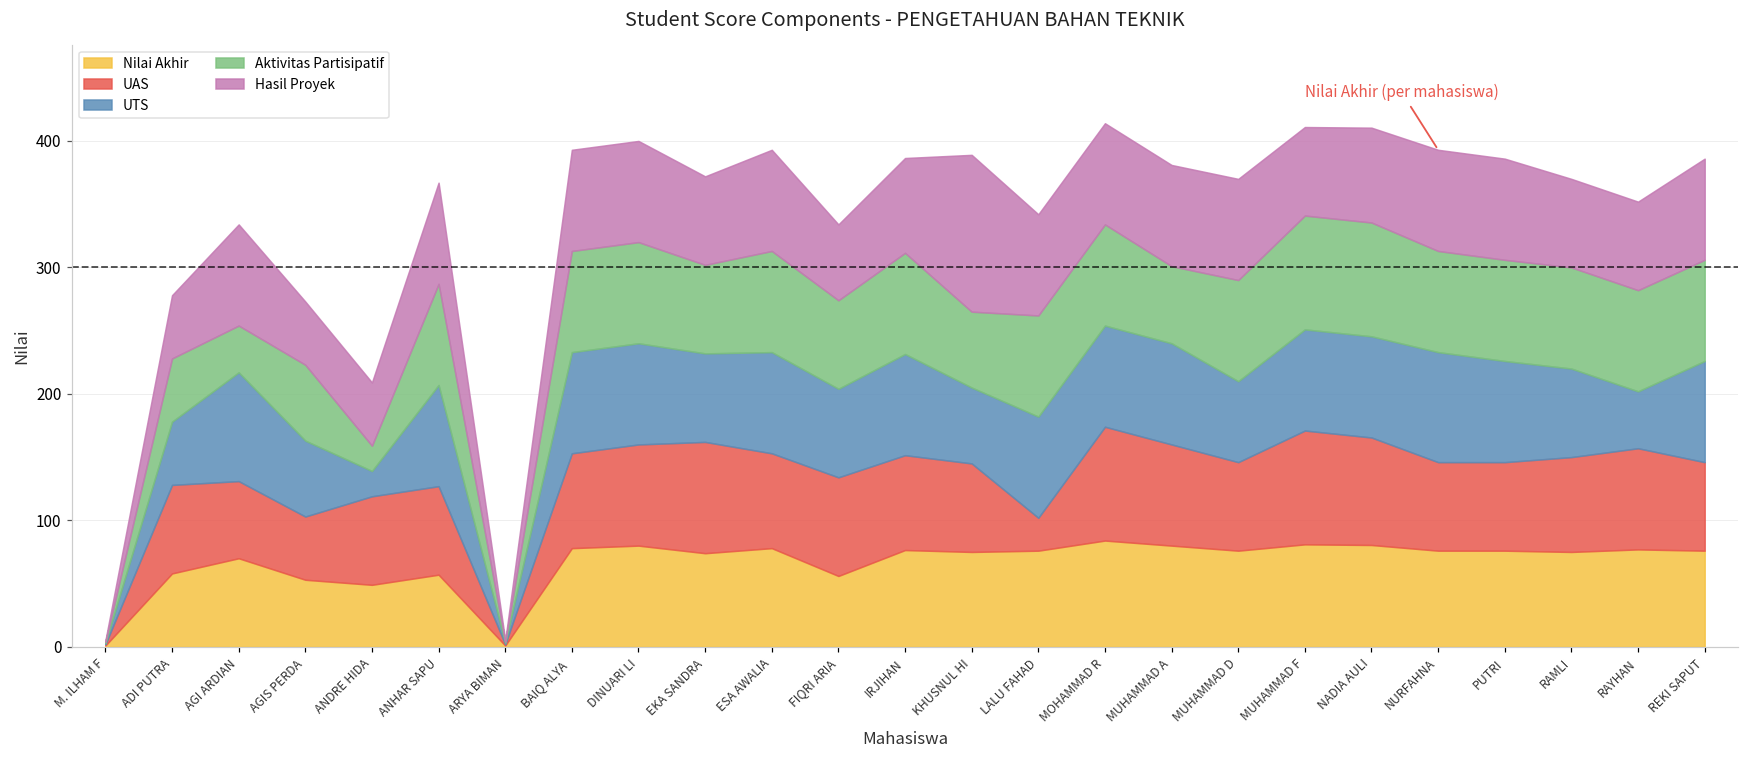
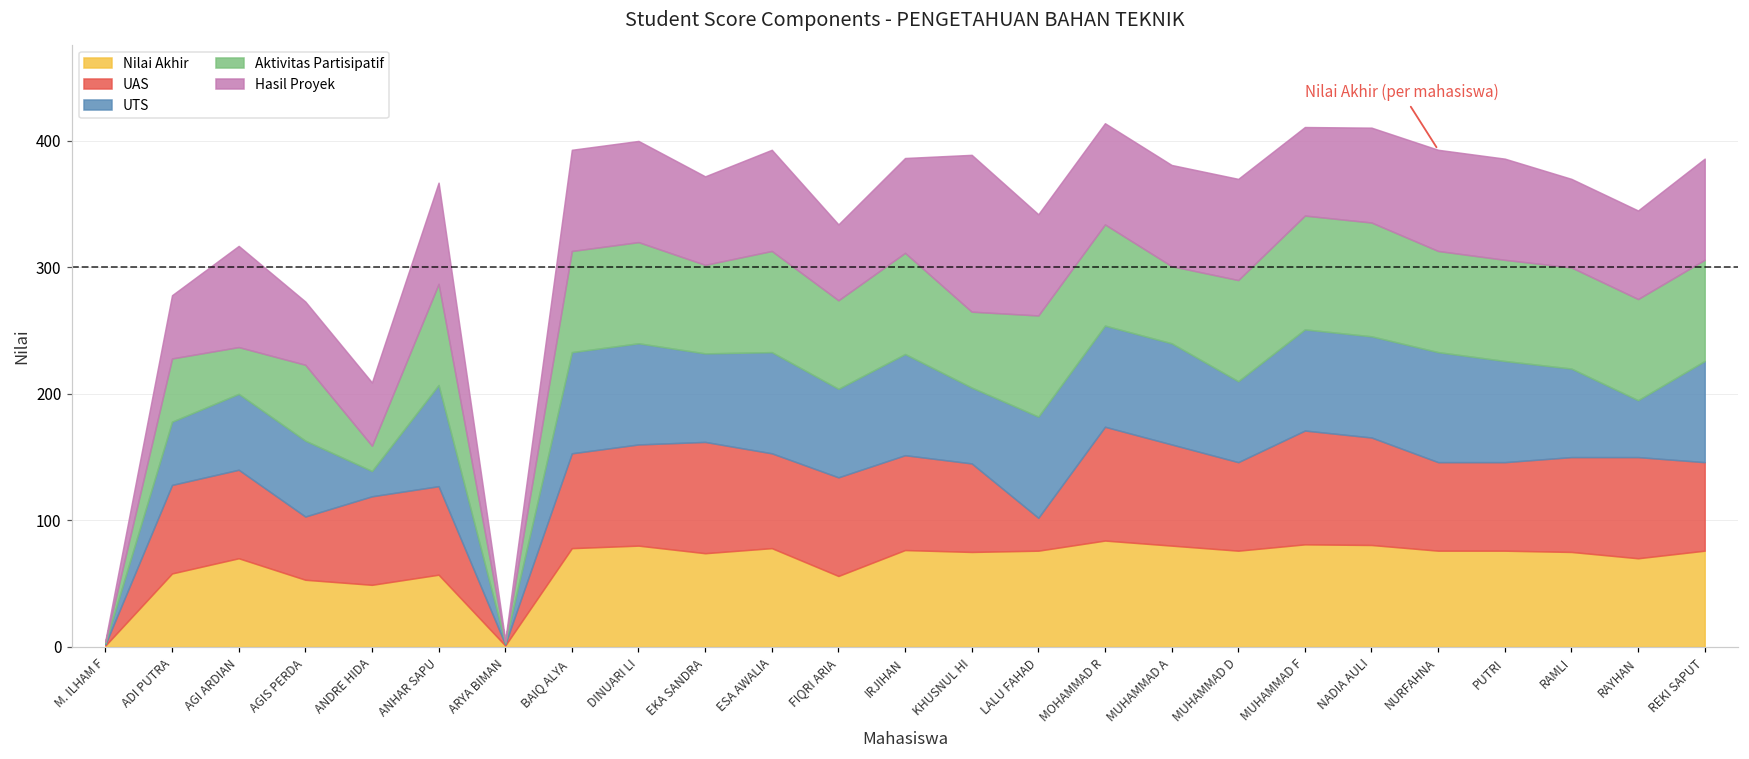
  {
    "Nilai Akhir": {
      "ADI PUTRA": 58,
      "AGI ARDIAN": 70,
      "AGIS PERDA": 53,
      "ANDRE HIDA": 49,
      "ANHAR SAPU": 57,
      "BAIQ ALYA": 78,
      "DINUARI LI": 80,
      "EKA SANDRA": 74,
      "ESA AWALIA": 78,
      "FIQRI ARIA": 56,
      "IRJIHAN": 77,
      "KHUSNUL HI": 75,
      "LALU FAHAD": 76,
      "MOHAMMAD R": 84,
      "MUHAMMAD A": 80,
      "MUHAMMAD D": 76,
      "MUHAMMAD F": 81,
      "NADIA AULI": 81,
      "NURFAHNA": 76,
      "PUTRI": 76,
      "RAMLI": 75,
-     "RAYHAN": 77,
+     "RAYHAN": 70,
      "REKI SAPUT": 76
    },
    "UAS": {
      "ADI PUTRA": 70,
-     "AGI ARDIAN": 61,
+     "AGI ARDIAN": 70,
      "AGIS PERDA": 50,
      "ANDRE HIDA": 70,
      "ANHAR SAPU": 70,
      "BAIQ ALYA": 75,
      "DINUARI LI": 80,
      "EKA SANDRA": 88,
      "ESA AWALIA": 75,
      "FIQRI ARIA": 78,
      "IRJIHAN": 75,
      "KHUSNUL HI": 70,
      "LALU FAHAD": 26,
      "MOHAMMAD R": 90,
      "MUHAMMAD A": 80,
      "MUHAMMAD D": 70,
      "MUHAMMAD F": 90,
      "NADIA AULI": 85,
      "NURFAHNA": 70,
      "PUTRI": 70,
      "RAMLI": 75,
      "RAYHAN": 80,
      "REKI SAPUT": 70
    },
    "UTS": {
      "ADI PUTRA": 50,
-     "AGI ARDIAN": 86,
+     "AGI ARDIAN": 60,
      "AGIS PERDA": 60,
      "ANDRE HIDA": 20,
      "ANHAR SAPU": 80,
      "BAIQ ALYA": 80,
      "DINUARI LI": 80,
      "EKA SANDRA": 70,
      "ESA AWALIA": 80,
      "FIQRI ARIA": 70,
      "IRJIHAN": 80,
      "KHUSNUL HI": 60,
      "LALU FAHAD": 80,
      "MOHAMMAD R": 80,
      "MUHAMMAD A": 80,
      "MUHAMMAD D": 64,
      "MUHAMMAD F": 80,
      "NADIA AULI": 80,
      "NURFAHNA": 87,
      "PUTRI": 80,
      "RAMLI": 70,
      "RAYHAN": 45,
      "REKI SAPUT": 80
    },
    "Aktivitas Partisipatif": {
      "ADI PUTRA": 50,
      "AGI ARDIAN": 37,
      "AGIS PERDA": 60,
      "ANDRE HIDA": 20,
      "ANHAR SAPU": 80,
      "BAIQ ALYA": 80,
      "DINUARI LI": 80,
      "EKA SANDRA": 70,
      "ESA AWALIA": 80,
      "FIQRI ARIA": 70,
      "IRJIHAN": 80,
      "KHUSNUL HI": 60,
      "LALU FAHAD": 80,
      "MOHAMMAD R": 80,
      "MUHAMMAD A": 61,
      "MUHAMMAD D": 80,
      "MUHAMMAD F": 90,
      "NADIA AULI": 90,
      "NURFAHNA": 80,
      "PUTRI": 80,
      "RAMLI": 80,
      "RAYHAN": 80,
      "REKI SAPUT": 80
    },
    "Hasil Proyek": {
      "ADI PUTRA": 50,
      "AGI ARDIAN": 80,
      "AGIS PERDA": 50,
      "ANDRE HIDA": 50,
      "ANHAR SAPU": 80,
      "BAIQ ALYA": 80,
      "DINUARI LI": 80,
      "EKA SANDRA": 70,
      "ESA AWALIA": 80,
      "FIQRI ARIA": 60,
      "IRJIHAN": 75,
      "KHUSNUL HI": 124,
      "LALU FAHAD": 80,
      "MOHAMMAD R": 80,
      "MUHAMMAD A": 80,
      "MUHAMMAD D": 80,
      "MUHAMMAD F": 70,
      "NADIA AULI": 75,
      "NURFAHNA": 80,
      "PUTRI": 80,
      "RAMLI": 70,
      "RAYHAN": 70,
      "REKI SAPUT": 80
    }
  }
